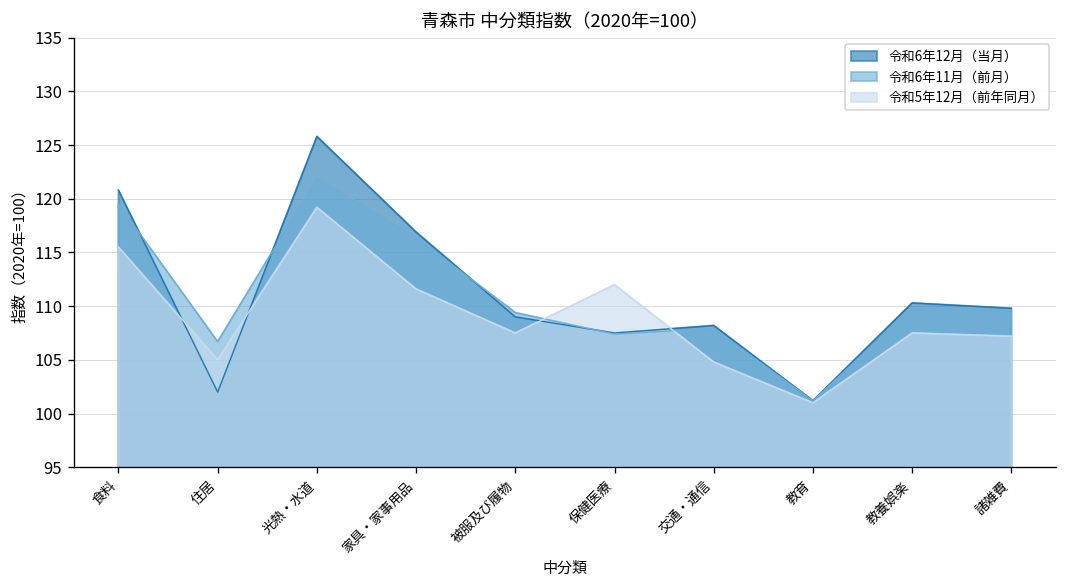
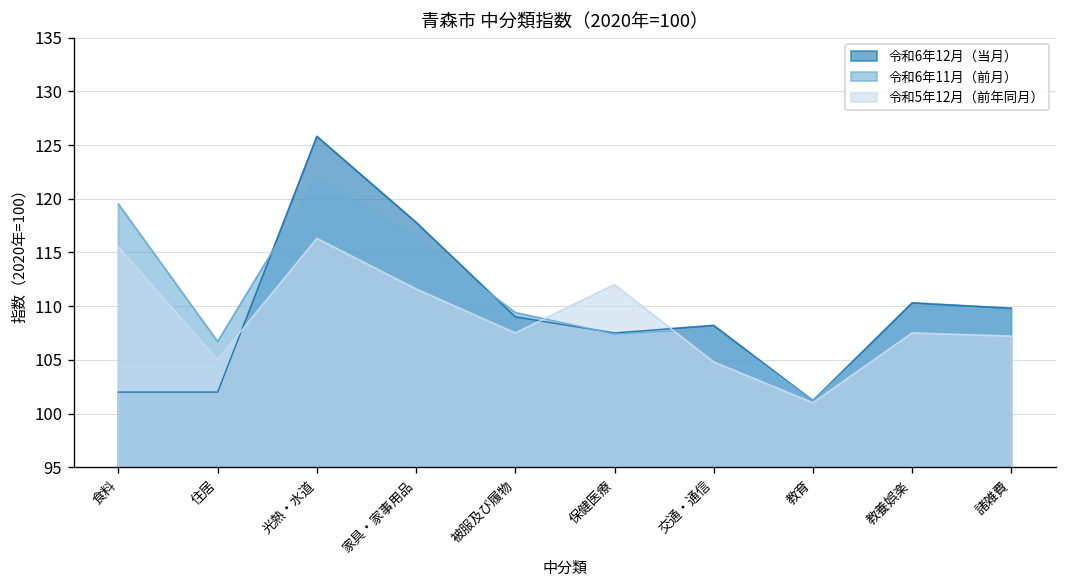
  {
    "令和6年12月（当月）": {
-     "食料": 121,
+     "食料": 102,
      "住居": 102,
      "光熱・水道": 126,
-     "家具・家事用品": 117,
+     "家具・家事用品": 118,
      "被服及び履物": 109,
      "交通・通信": 108,
      "教養娯楽": 110
    },
    "令和6年11月（前月）": {
      "食料": 120,
      "住居": 107,
      "光熱・水道": 122,
      "家具・家事用品": 116,
      "被服及び履物": 109,
      "交通・通信": 108,
      "教養娯楽": 110
    },
    "令和5年12月（前年同月）": {
      "食料": 116,
      "住居": 105,
-     "光熱・水道": 119,
+     "光熱・水道": 116,
      "家具・家事用品": 112,
      "被服及び履物": 108,
      "保健医療": 112,
      "交通・通信": 105,
      "教養娯楽": 108,
      "諸雑費": 107
    }
  }
